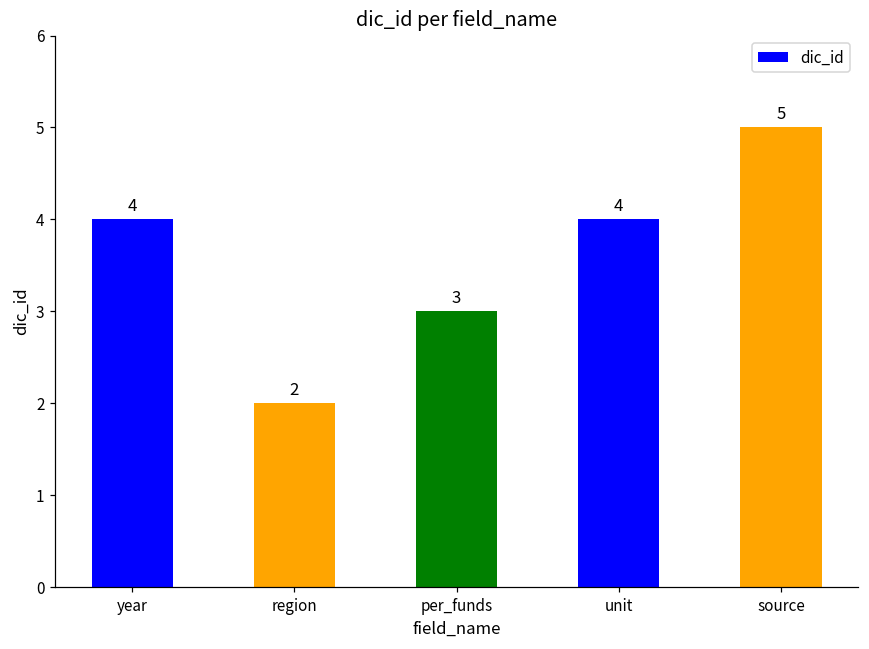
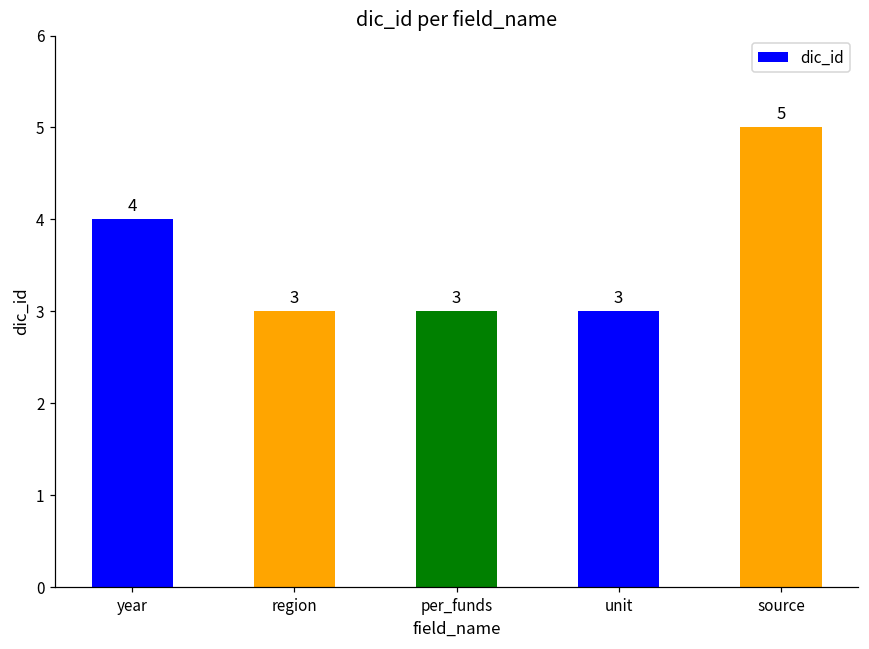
  {
    "year": 4,
-   "region": 2,
+   "region": 3,
    "per_funds": 3,
-   "unit": 4,
+   "unit": 3,
    "source": 5
  }
